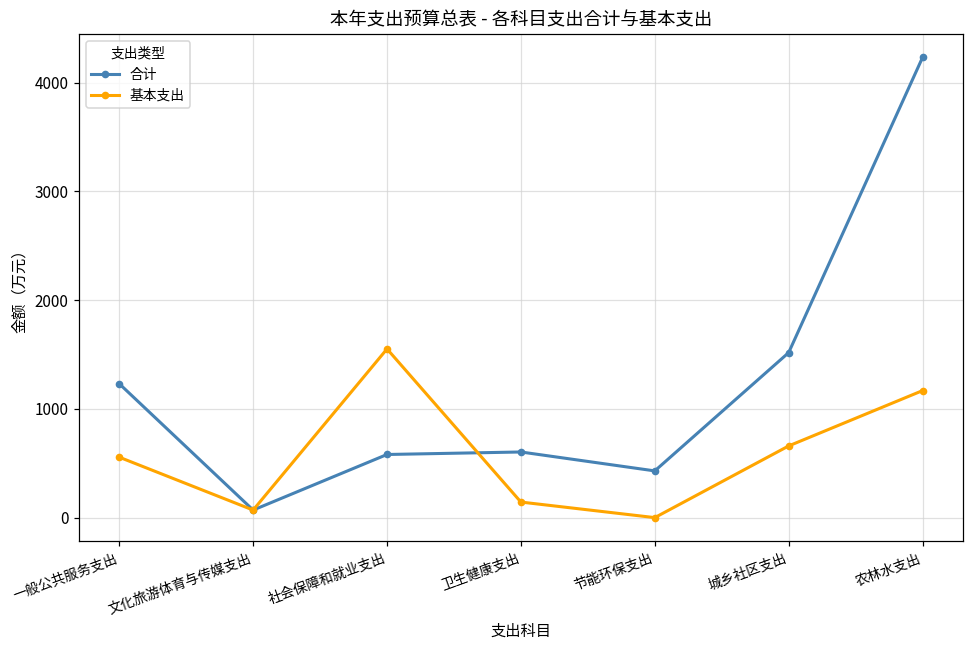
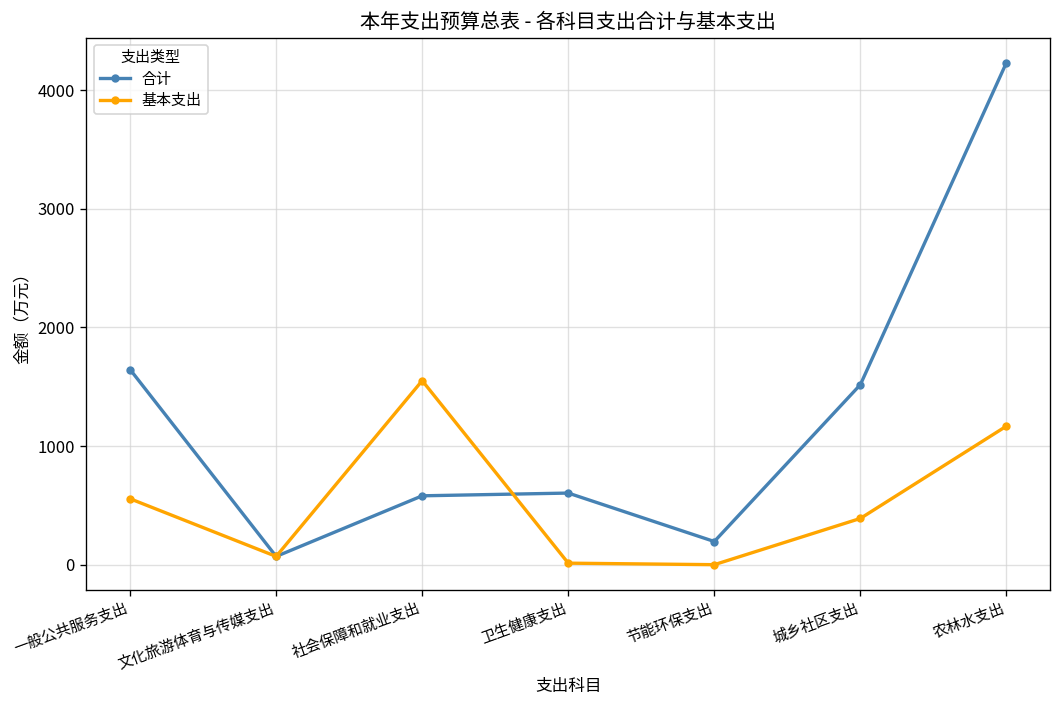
  {
    "合计": {
-     "一般公共服务支出": 1200,
+     "一般公共服务支出": 1600,
      "社会保障和就业支出": 600,
      "卫生健康支出": 600,
-     "节能环保支出": 400,
+     "节能环保支出": 200,
      "城乡社区支出": 1500,
      "农林水支出": 4200
    },
    "基本支出": {
      "一般公共服务支出": 600,
      "社会保障和就业支出": 1600,
-     "卫生健康支出": 100,
+     "卫生健康支出": 0,
      "节能环保支出": 0,
-     "城乡社区支出": 700,
+     "城乡社区支出": 400,
      "农林水支出": 1200
    }
  }
